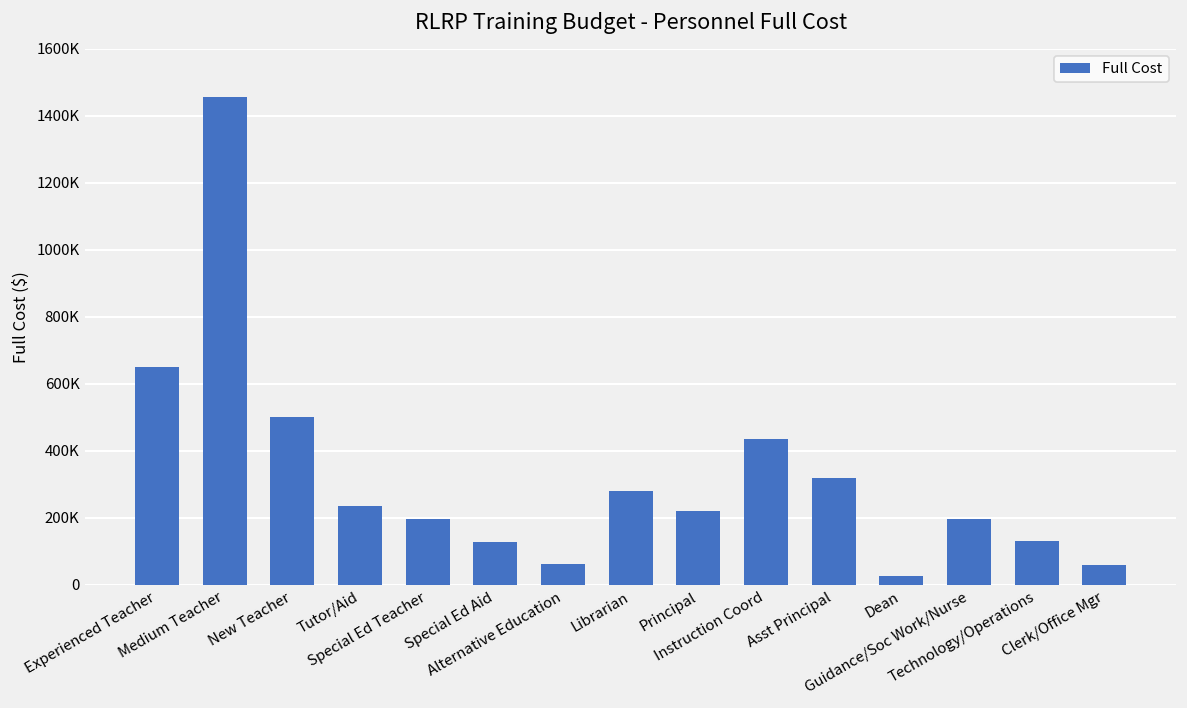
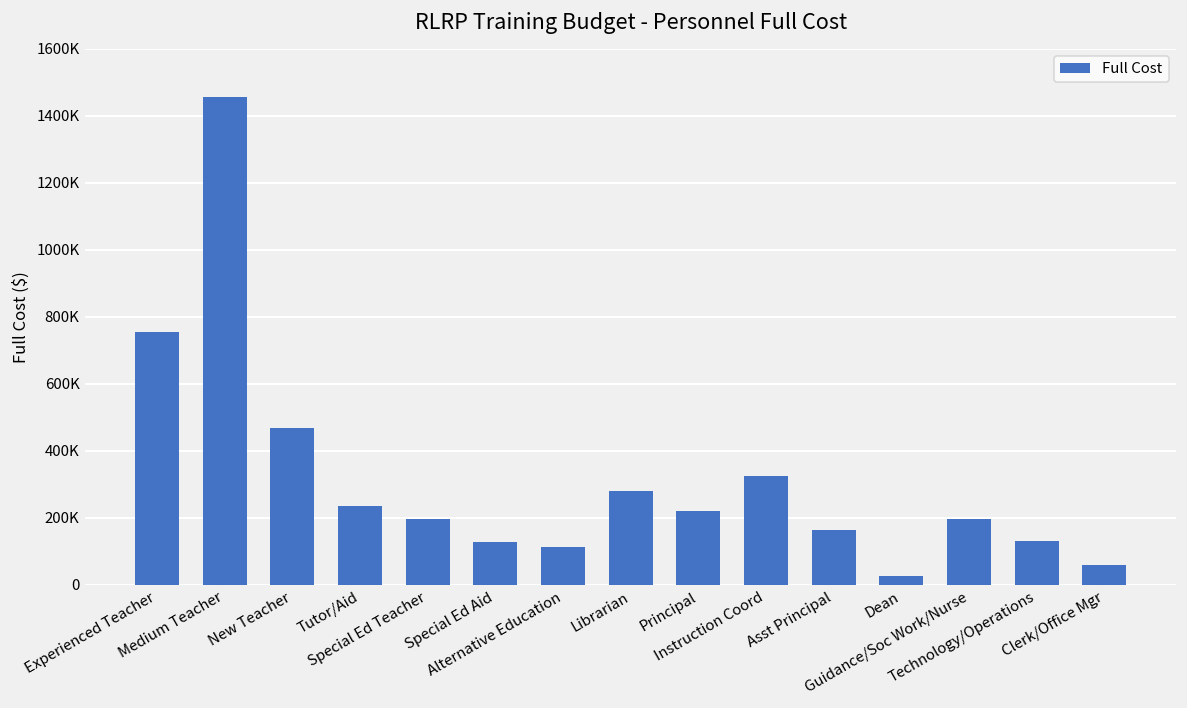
  {
-   "Experienced Teacher": 650000,
+   "Experienced Teacher": 750000,
    "Medium Teacher": 1460000,
-   "New Teacher": 500000,
+   "New Teacher": 470000,
    "Tutor/Aid": 240000,
    "Special Ed Teacher": 190000,
    "Special Ed Aid": 130000,
-   "Alternative Education": 60000,
+   "Alternative Education": 110000,
    "Librarian": 280000,
    "Principal": 220000,
-   "Instruction Coord": 430000,
-   "Asst Principal": 320000,
+   "Instruction Coord": 320000,
+   "Asst Principal": 160000,
    "Dean": 30000,
    "Guidance/Soc Work/Nurse": 200000,
    "Technology/Operations": 130000,
    "Clerk/Office Mgr": 60000
  }
